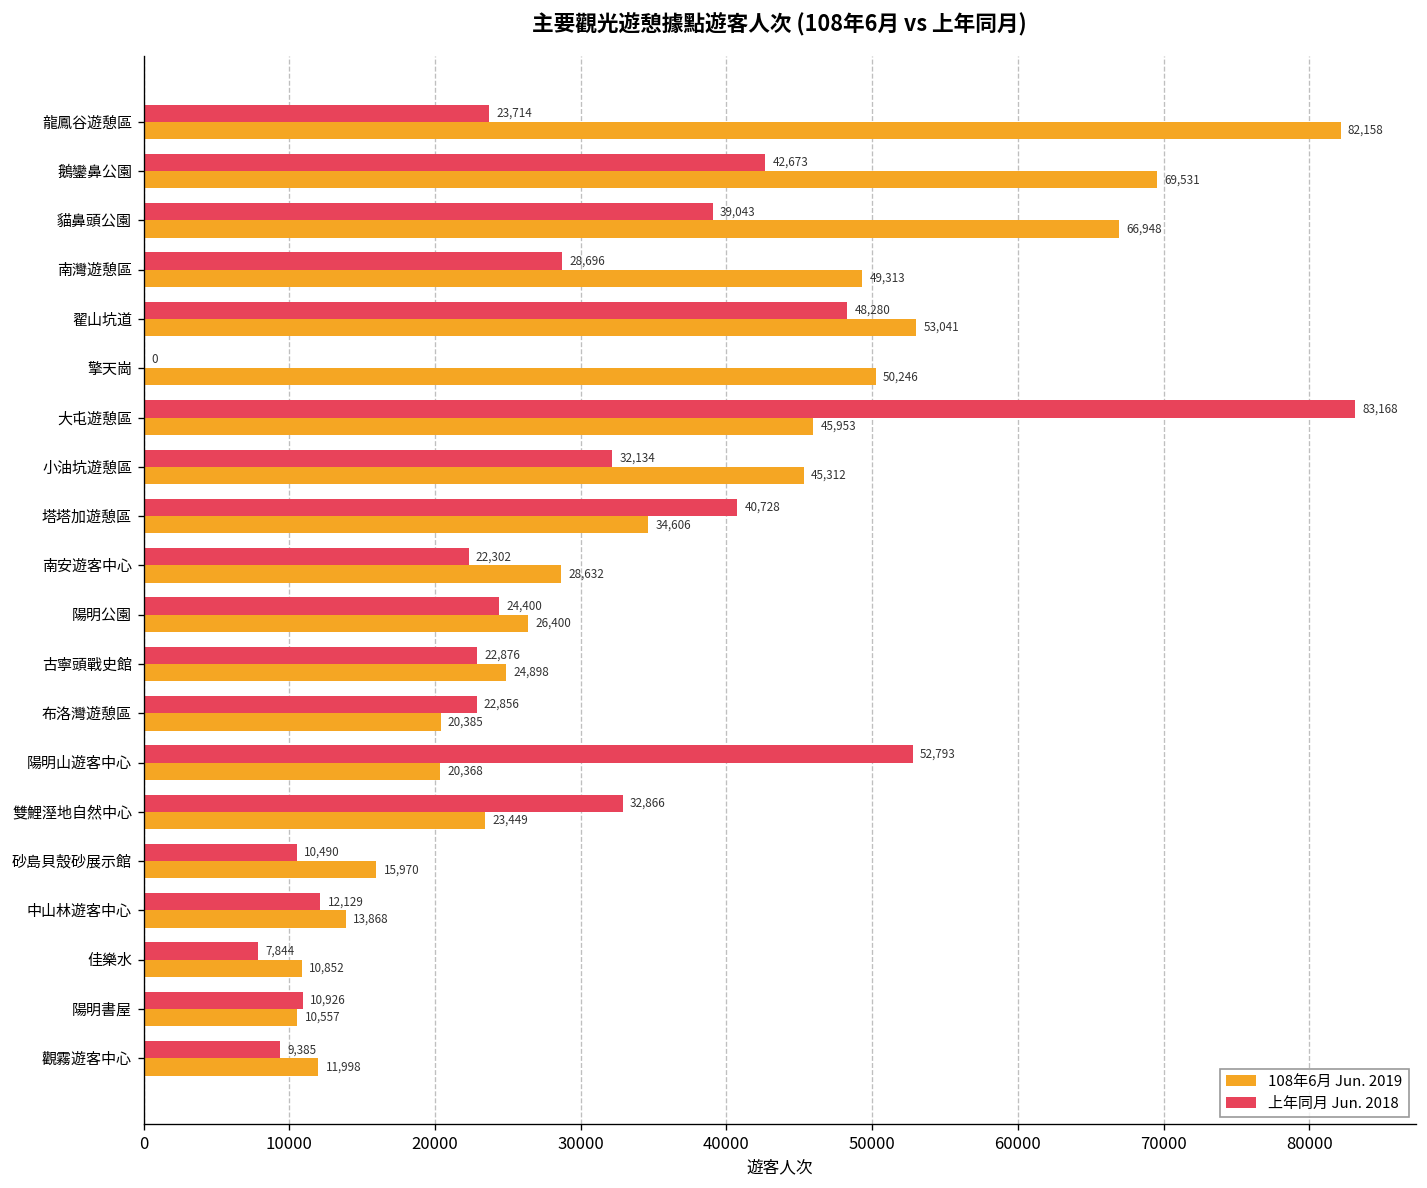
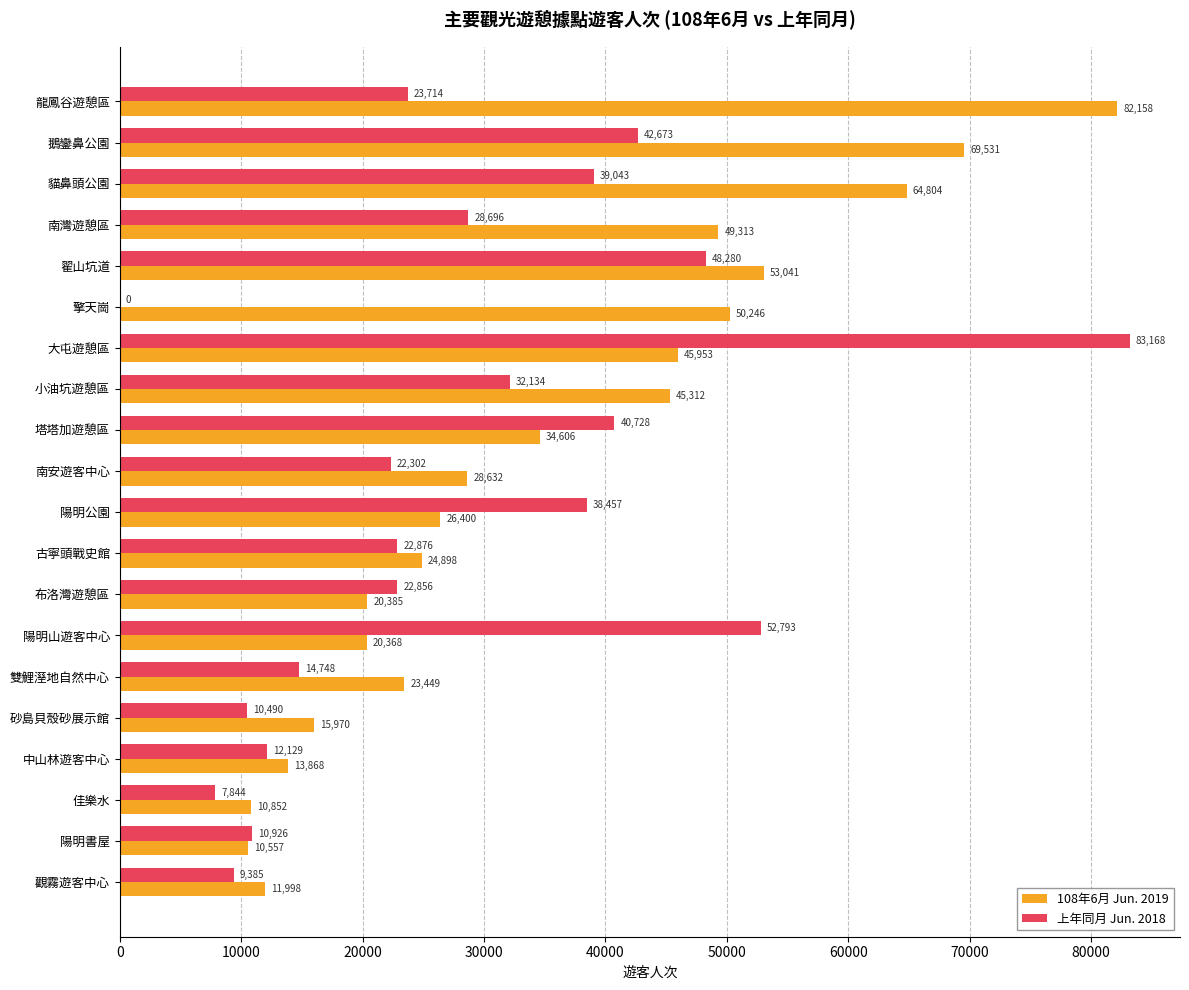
  {
    "108年6月 Jun. 2019": {
      "龍鳳谷遊憩區": "82,158",
      "鵝鑾鼻公園": "69,531",
-     "貓鼻頭公園": "66,948",
+     "貓鼻頭公園": "64,804",
      "南灣遊憩區": "49,313",
      "翟山坑道": "53,041",
      "擎天崗": "50,246",
      "大屯遊憩區": "45,953",
      "小油坑遊憩區": "45,312",
      "塔塔加遊憩區": "34,606",
      "南安遊客中心": "28,632",
      "陽明公園": "26,400",
      "古寧頭戰史館": "24,898",
      "布洛灣遊憩區": "20,385",
      "陽明山遊客中心": "20,368",
      "雙鯉溼地自然中心": "23,449",
      "砂島貝殼砂展示館": "15,970",
      "中山林遊客中心": "13,868",
      "佳樂水": "10,852",
      "陽明書屋": "10,557",
      "觀霧遊客中心": "11,998"
    },
    "上年同月 Jun. 2018": {
      "龍鳳谷遊憩區": "23,714",
      "鵝鑾鼻公園": "42,673",
      "貓鼻頭公園": "39,043",
      "南灣遊憩區": "28,696",
      "翟山坑道": "48,280",
      "擎天崗": "0",
      "大屯遊憩區": "83,168",
      "小油坑遊憩區": "32,134",
      "塔塔加遊憩區": "40,728",
      "南安遊客中心": "22,302",
-     "陽明公園": "24,400",
+     "陽明公園": "38,457",
      "古寧頭戰史館": "22,876",
      "布洛灣遊憩區": "22,856",
      "陽明山遊客中心": "52,793",
-     "雙鯉溼地自然中心": "32,866",
+     "雙鯉溼地自然中心": "14,748",
      "砂島貝殼砂展示館": "10,490",
      "中山林遊客中心": "12,129",
      "佳樂水": "7,844",
      "陽明書屋": "10,926",
      "觀霧遊客中心": "9,385"
    }
  }
